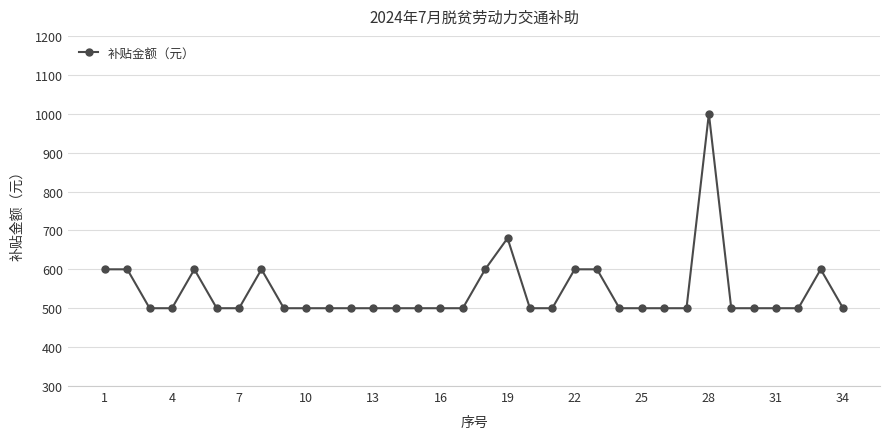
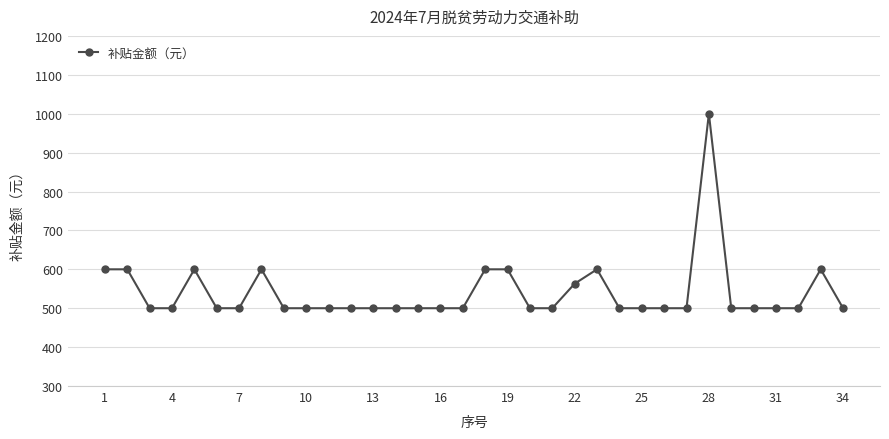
  {
    "1": 600,
    "4": 500,
    "7": 500,
    "10": 500,
    "13": 500,
    "16": 500,
-   "19": 680,
-   "22": 600,
+   "19": 600,
+   "22": 560,
    "25": 500,
    "28": 1000,
    "31": 500,
    "34": 500
  }
